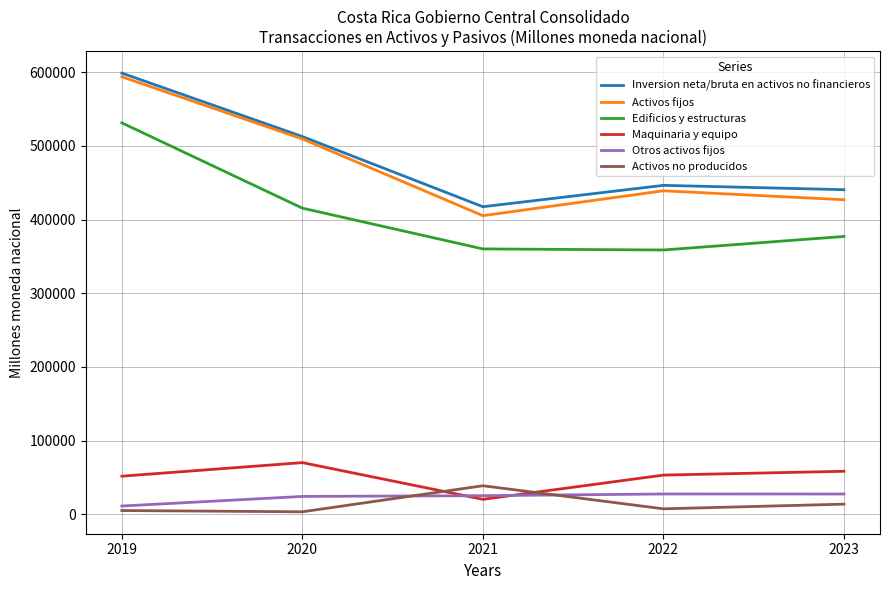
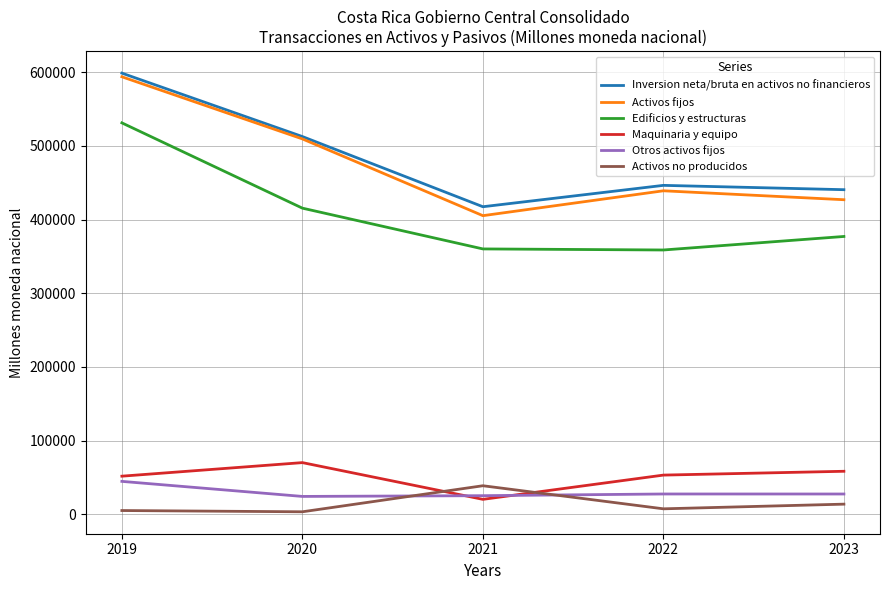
  {
    "Inversion neta/bruta en activos no financieros": {
      "2019": 600000,
      "2021": 420000,
      "2022": 450000,
      "2023": 440000
    },
    "Activos fijos": {
      "2019": 590000,
      "2021": 410000,
      "2022": 440000,
      "2023": 430000
    },
    "Edificios y estructuras": {
      "2019": 530000,
      "2020": 420000,
      "2021": 360000,
      "2022": 360000,
      "2023": 380000
    },
    "Maquinaria y equipo": {
      "2019": 50000,
      "2020": 70000,
      "2021": 20000,
      "2022": 50000,
      "2023": 60000
    },
    "Otros activos fijos": {
-     "2019": 10000,
+     "2019": 40000,
      "2020": 20000,
      "2021": 30000,
      "2022": 30000,
      "2023": 30000
    },
    "Activos no producidos": {
      "2019": 0,
      "2020": 0,
      "2021": 40000,
      "2022": 10000,
      "2023": 10000
    }
  }
